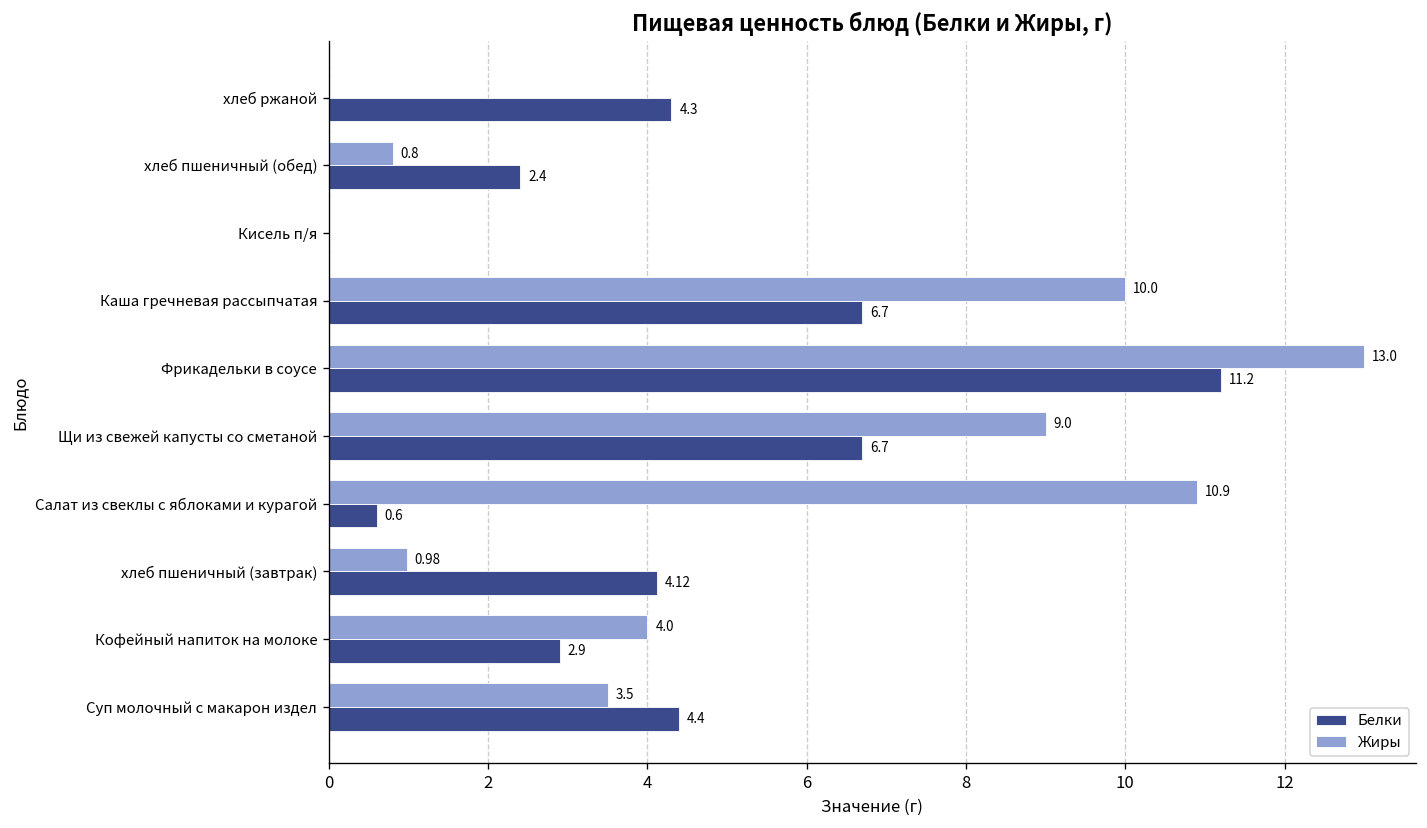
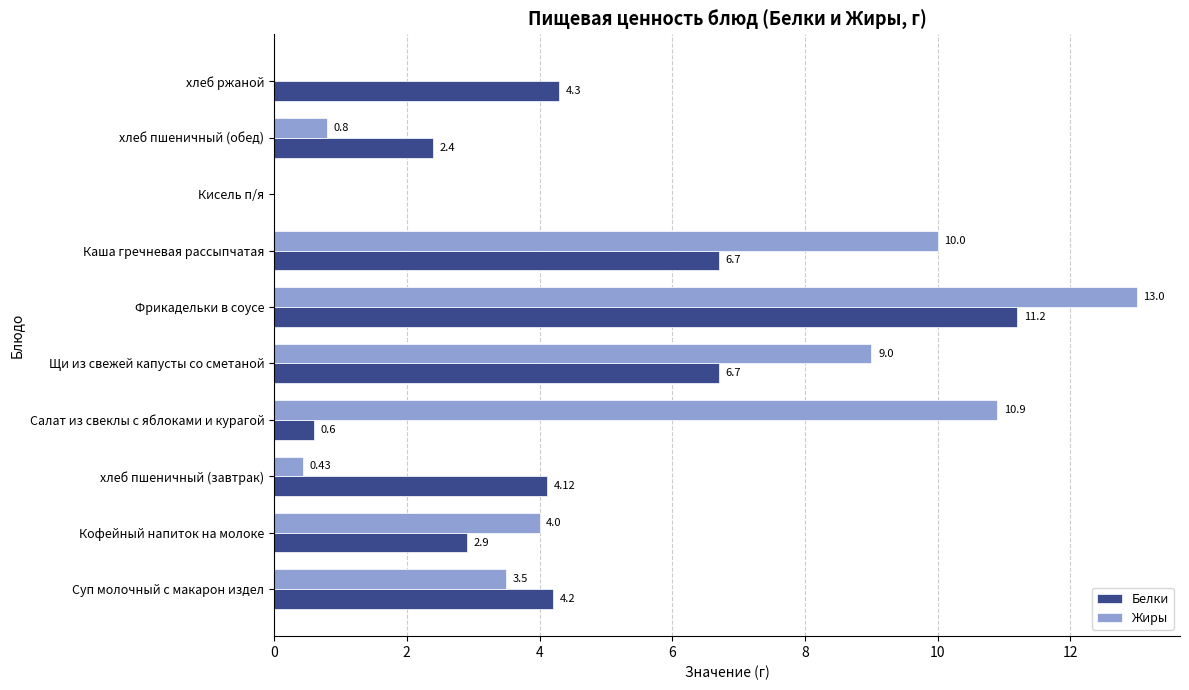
  {
    "Белки": {
      "хлеб ржаной": 4.3,
      "хлеб пшеничный (обед)": 2.4,
      "Каша гречневая рассыпчатая": 6.7,
      "Фрикадельки в соусе": 11.2,
      "Щи из свежей капусты со сметаной": 6.7,
      "Салат из свеклы с яблоками и курагой": 0.6,
      "хлеб пшеничный (завтрак)": 4.12,
      "Кофейный напиток на молоке": 2.9,
-     "Суп молочный с макарон издел": 4.4
+     "Суп молочный с макарон издел": 4.2
    },
    "Жиры": {
      "хлеб пшеничный (обед)": 0.8,
      "Каша гречневая рассыпчатая": 10.0,
      "Фрикадельки в соусе": 13.0,
      "Щи из свежей капусты со сметаной": 9.0,
      "Салат из свеклы с яблоками и курагой": 10.9,
-     "хлеб пшеничный (завтрак)": 0.98,
+     "хлеб пшеничный (завтрак)": 0.43,
      "Кофейный напиток на молоке": 4.0,
      "Суп молочный с макарон издел": 3.5
    }
  }
